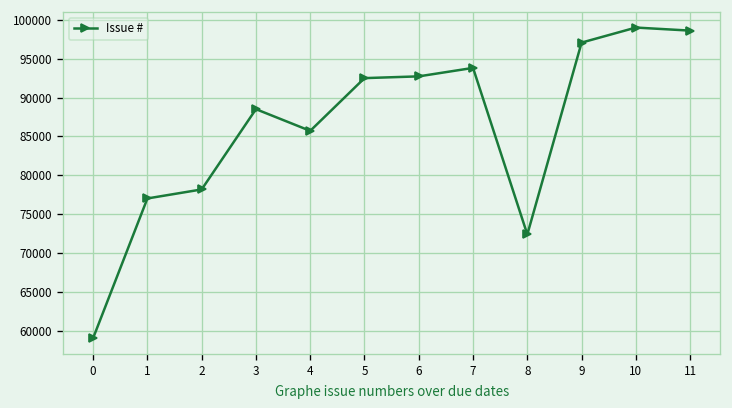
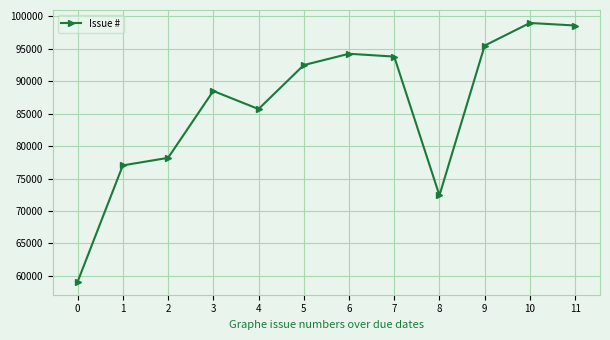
  {
    "0": 59000,
    "1": 77000,
    "2": 78000,
    "3": 89000,
    "4": 86000,
    "5": 92000,
-   "6": 93000,
+   "6": 94000,
    "7": 94000,
    "8": 72000,
-   "9": 97000,
+   "9": 96000,
    "10": 99000,
    "11": 99000
  }
